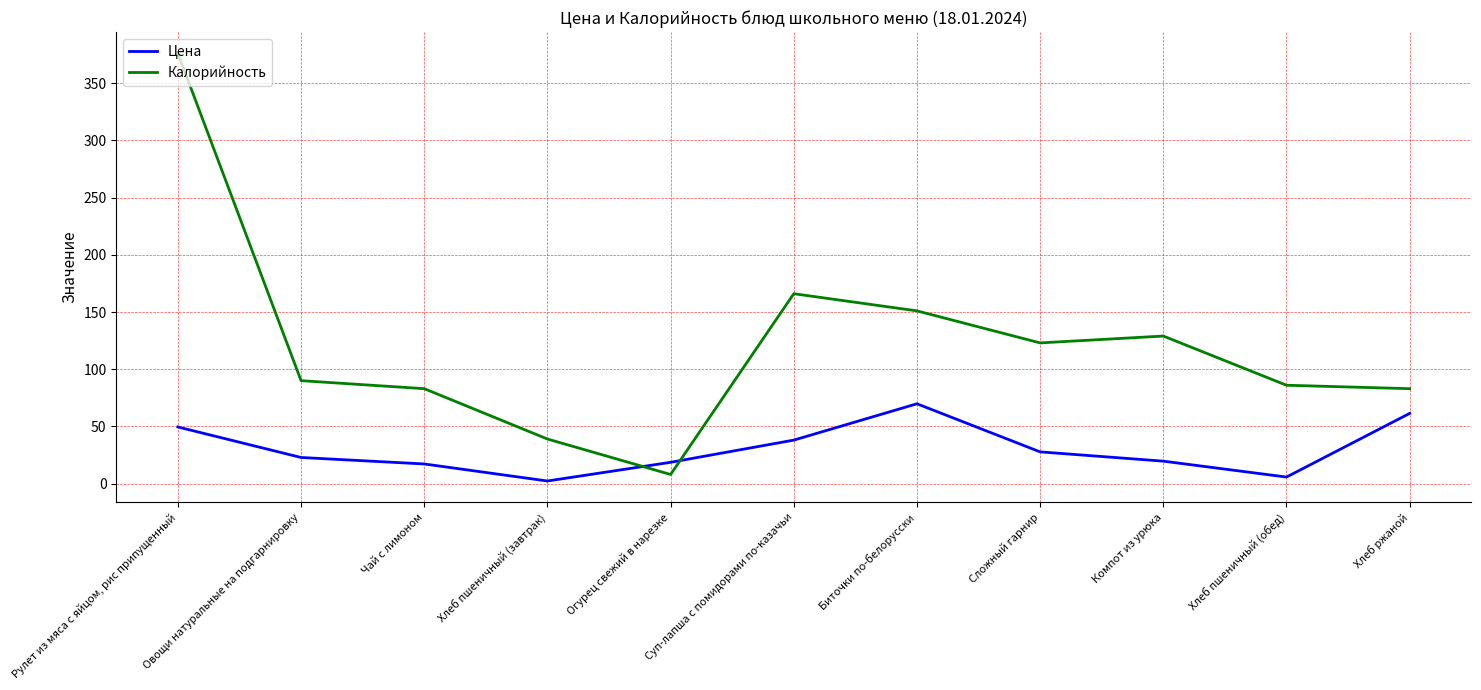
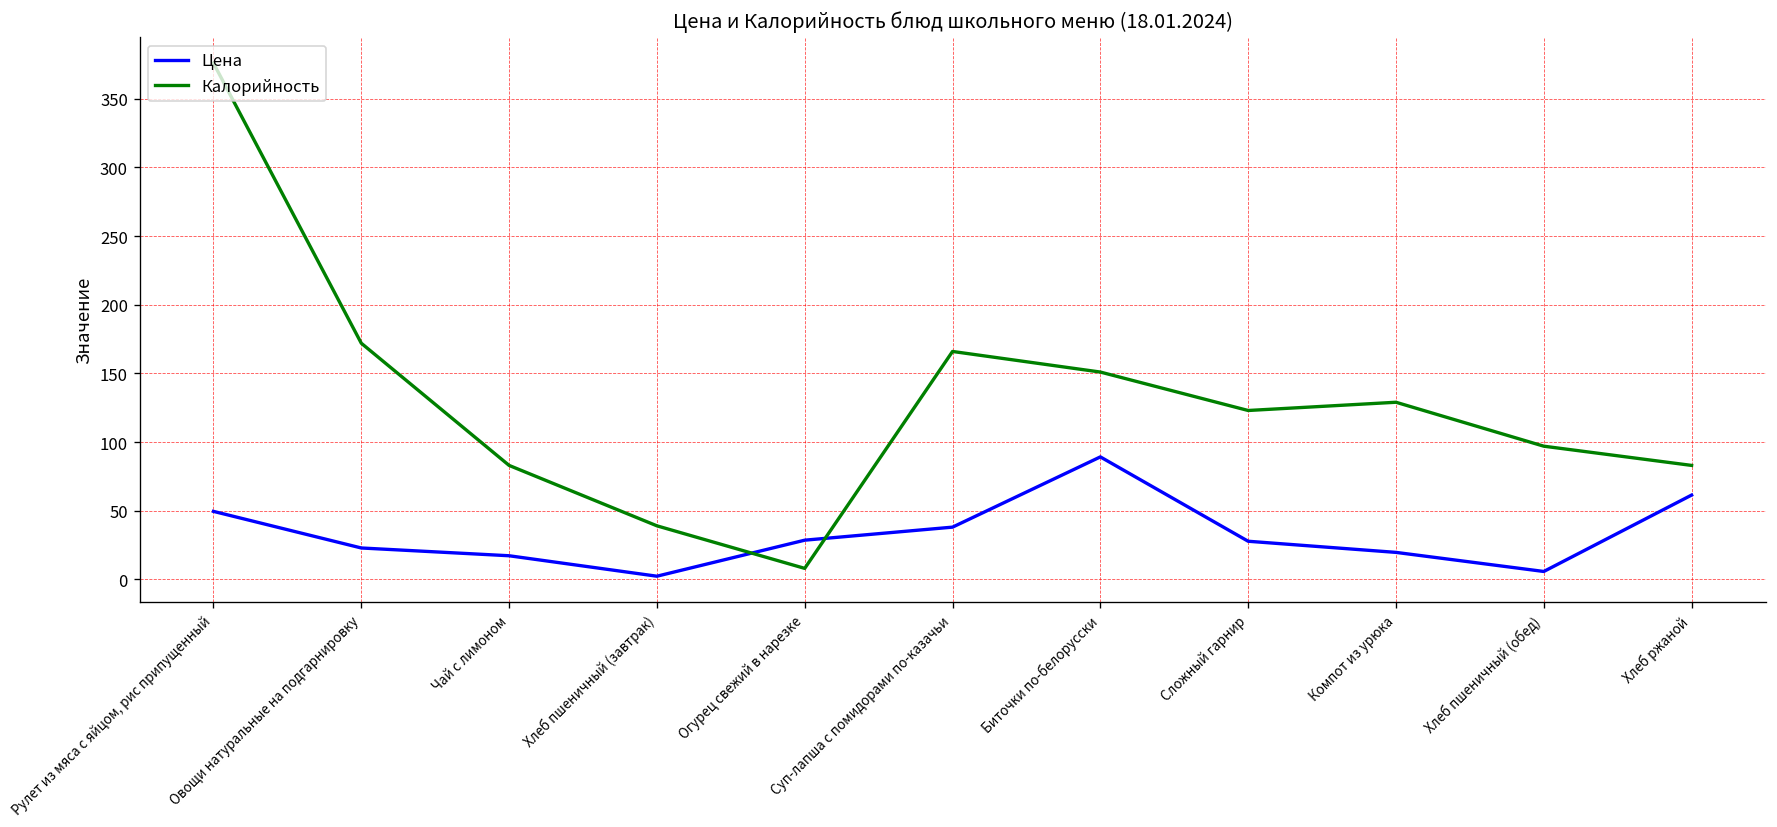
  {
    "Цена": {
      "Рулет из мяса с яйцом, рис припущенный": 50,
      "Овощи натуральные на подгарнировку": 23,
      "Чай с лимоном": 17,
      "Хлеб пшеничный (завтрак)": 2,
-     "Огурец свежий в нарезке": 19,
+     "Огурец свежий в нарезке": 29,
      "Суп-лапша с помидорами по-казачьи": 38,
-     "Биточки по-белорусски": 70,
+     "Биточки по-белорусски": 89,
      "Сложный гарнир": 28,
      "Компот из урюка": 20,
      "Хлеб пшеничный (обед)": 6,
      "Хлеб ржаной": 61
    },
    "Калорийность": {
-     "Овощи натуральные на подгарнировку": 90,
+     "Овощи натуральные на подгарнировку": 172,
      "Чай с лимоном": 83,
      "Хлеб пшеничный (завтрак)": 39,
      "Огурец свежий в нарезке": 8,
      "Суп-лапша с помидорами по-казачьи": 166,
      "Биточки по-белорусски": 151,
      "Сложный гарнир": 123,
      "Компот из урюка": 129,
-     "Хлеб пшеничный (обед)": 86,
+     "Хлеб пшеничный (обед)": 97,
      "Хлеб ржаной": 83
    }
  }
